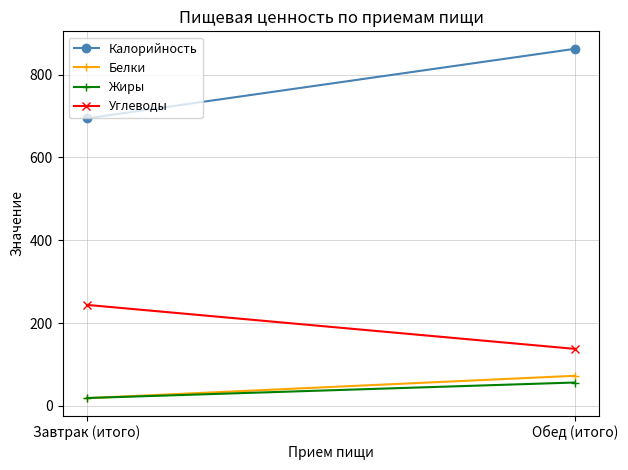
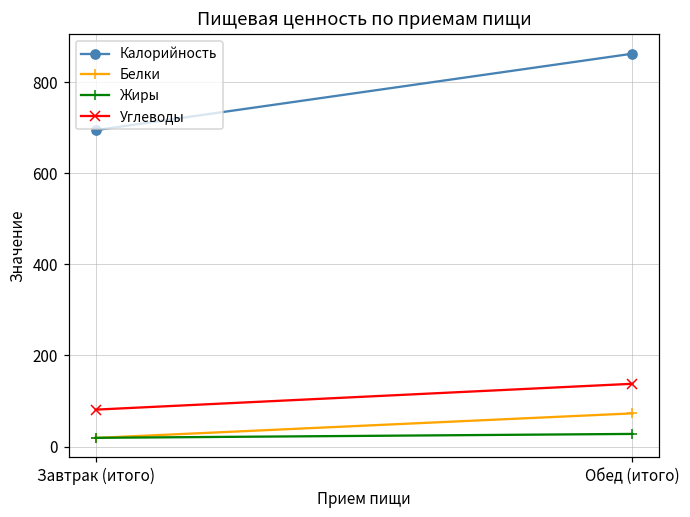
  {
    "Калорийность": {
      "Обед (итого)": 860
    },
    "Белки": {
      "Обед (итого)": 70
    },
    "Жиры": {
-     "Обед (итого)": 60
+     "Обед (итого)": 30
    },
    "Углеводы": {
-     "Завтрак (итого)": 240,
+     "Завтрак (итого)": 80,
      "Обед (итого)": 140
    }
  }
